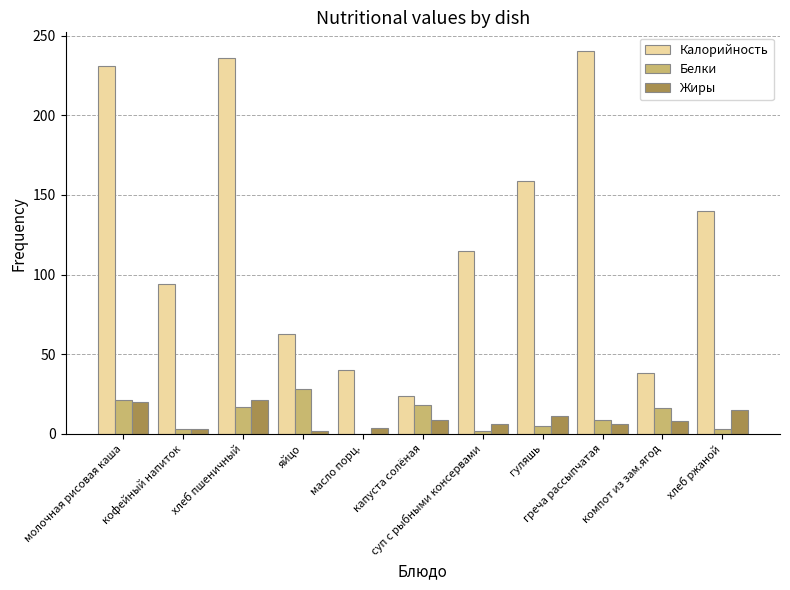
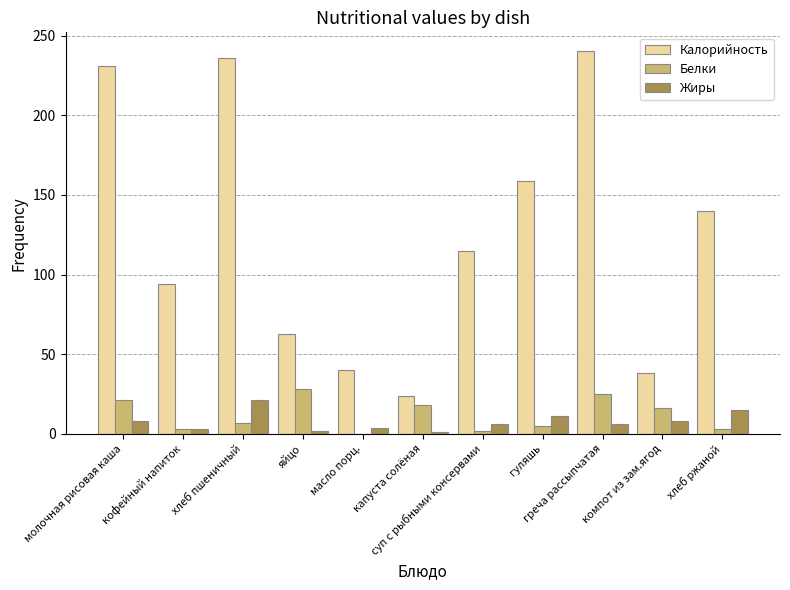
  {
    "Калорийность": {
      "молочная рисовая каша": 231,
      "кофейный напиток": 94,
      "хлеб пшеничный": 236,
      "яйцо": 63,
      "масло порц.": 40,
      "капуста солёная": 24,
      "суп с рыбными консервами": 115,
      "гуляшь": 159,
      "греча рассыпчатая": 240,
      "компот из зам.ягод": 38,
      "хлеб ржаной": 140
    },
    "Белки": {
      "молочная рисовая каша": 21,
      "кофейный напиток": 3,
-     "хлеб пшеничный": 17,
+     "хлеб пшеничный": 7,
      "яйцо": 28,
      "масло порц.": 0,
      "капуста солёная": 18,
      "суп с рыбными консервами": 2,
      "гуляшь": 5,
-     "греча рассыпчатая": 9,
+     "греча рассыпчатая": 25,
      "компот из зам.ягод": 16,
      "хлеб ржаной": 3
    },
    "Жиры": {
-     "молочная рисовая каша": 20,
+     "молочная рисовая каша": 8,
      "кофейный напиток": 3,
      "хлеб пшеничный": 21,
      "яйцо": 2,
      "масло порц.": 4,
-     "капуста солёная": 9,
+     "капуста солёная": 1,
      "суп с рыбными консервами": 6,
      "гуляшь": 11,
      "греча рассыпчатая": 6,
      "компот из зам.ягод": 8,
      "хлеб ржаной": 15
    }
  }
